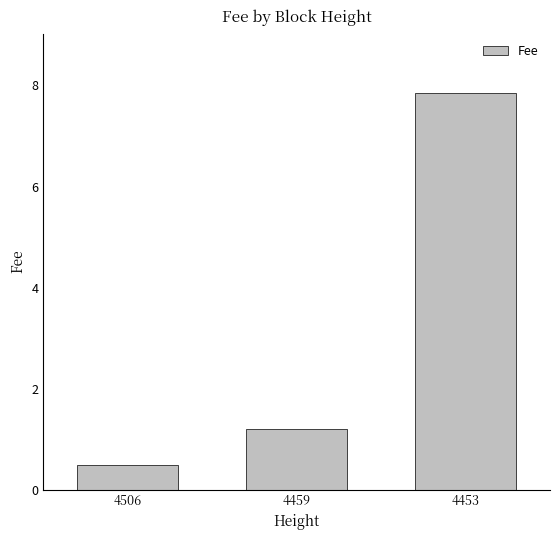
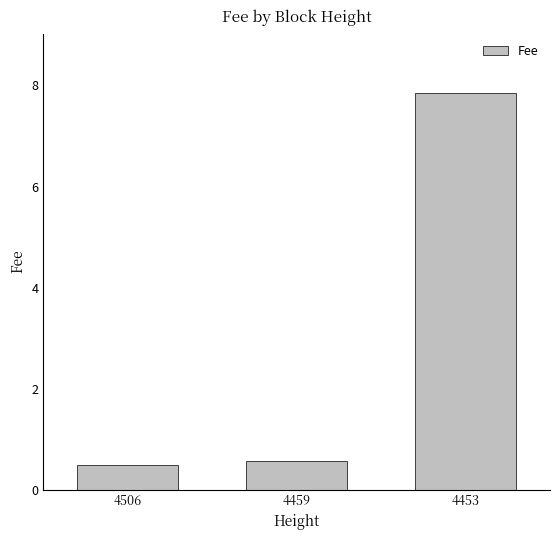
  {
    "4506": 0.5,
-   "4459": 1.2,
+   "4459": 0.6,
    "4453": 7.8
  }
